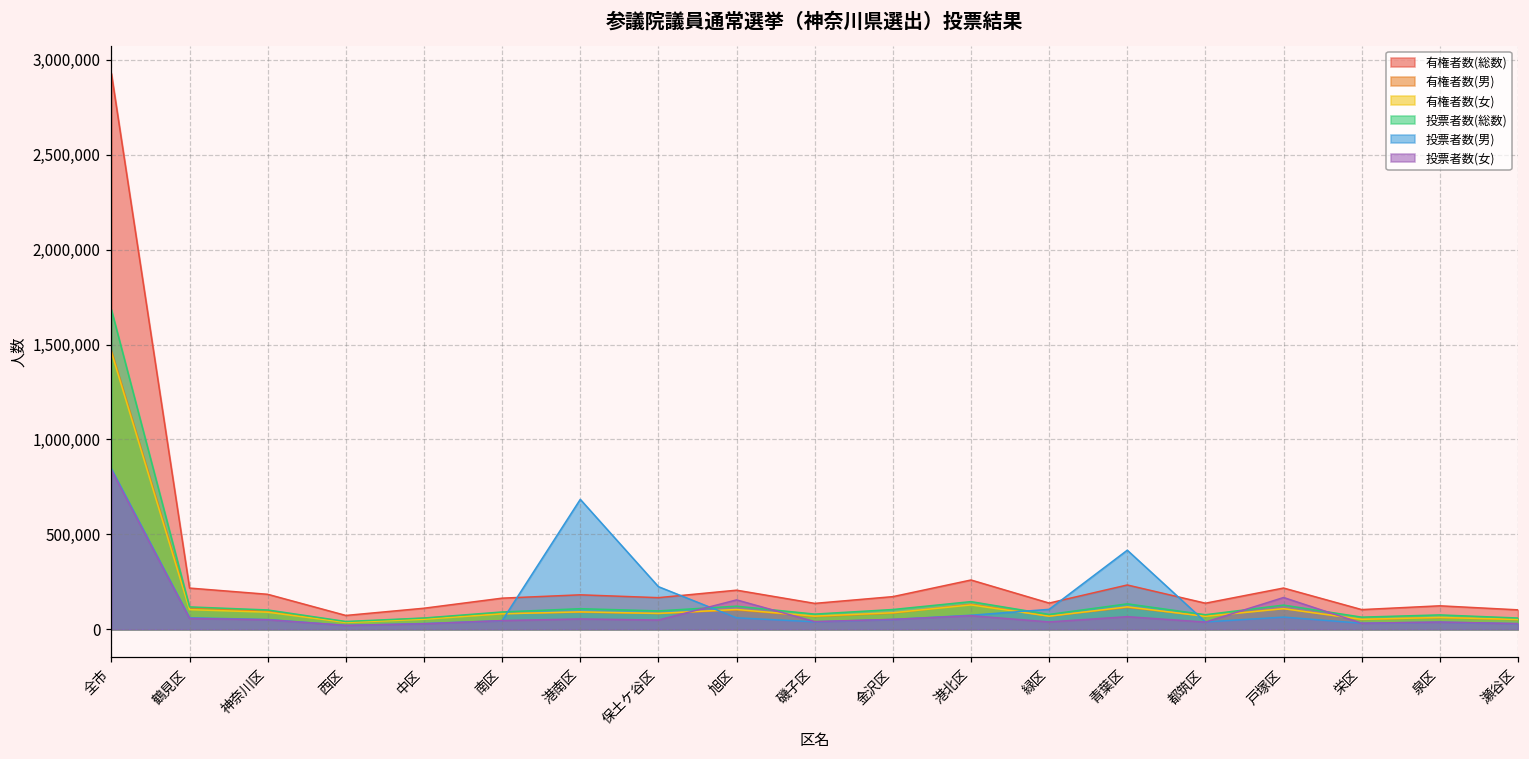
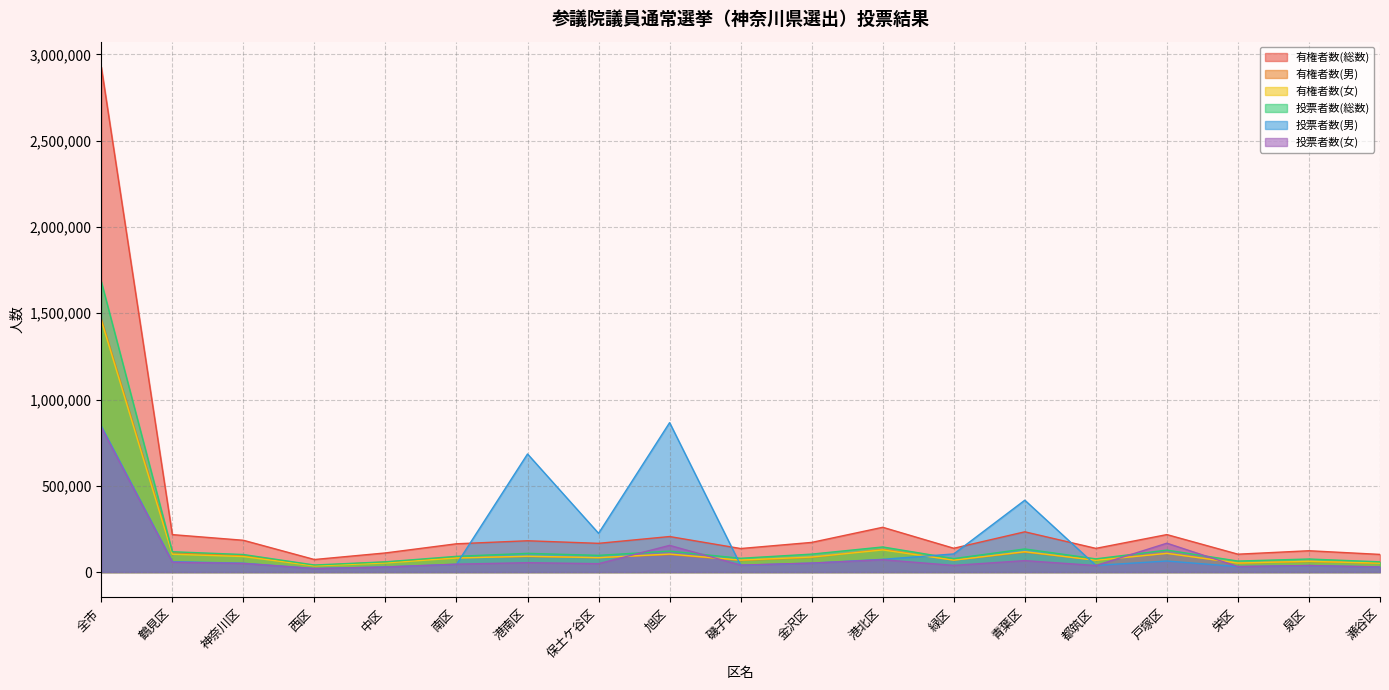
  {
    "投票者数(総数)": {
      "全市": "1,680,000",
      "港南区": "110,000",
      "旭区": "120,000",
      "金沢区": "100,000",
      "青葉区": "130,000",
      "戸塚区": "130,000"
    },
    "投票者数(男)": {
      "港南区": "680,000",
      "保土ケ谷区": "220,000",
-     "旭区": "60,000",
+     "旭区": "870,000",
      "緑区": "110,000",
      "青葉区": "420,000",
      "戸塚区": "60,000"
    },
    "投票者数(女)": {
      "港南区": "50,000",
      "保土ケ谷区": "50,000",
      "旭区": "150,000",
      "緑区": "40,000",
      "青葉区": "70,000",
      "戸塚区": "170,000"
    }
  }
